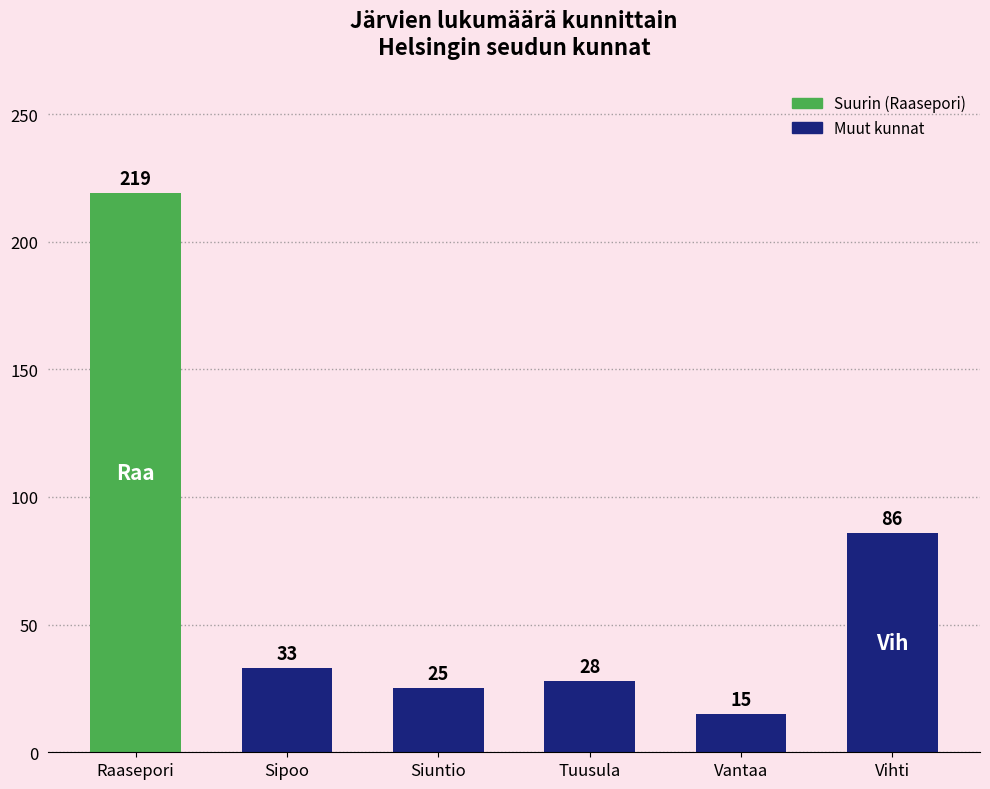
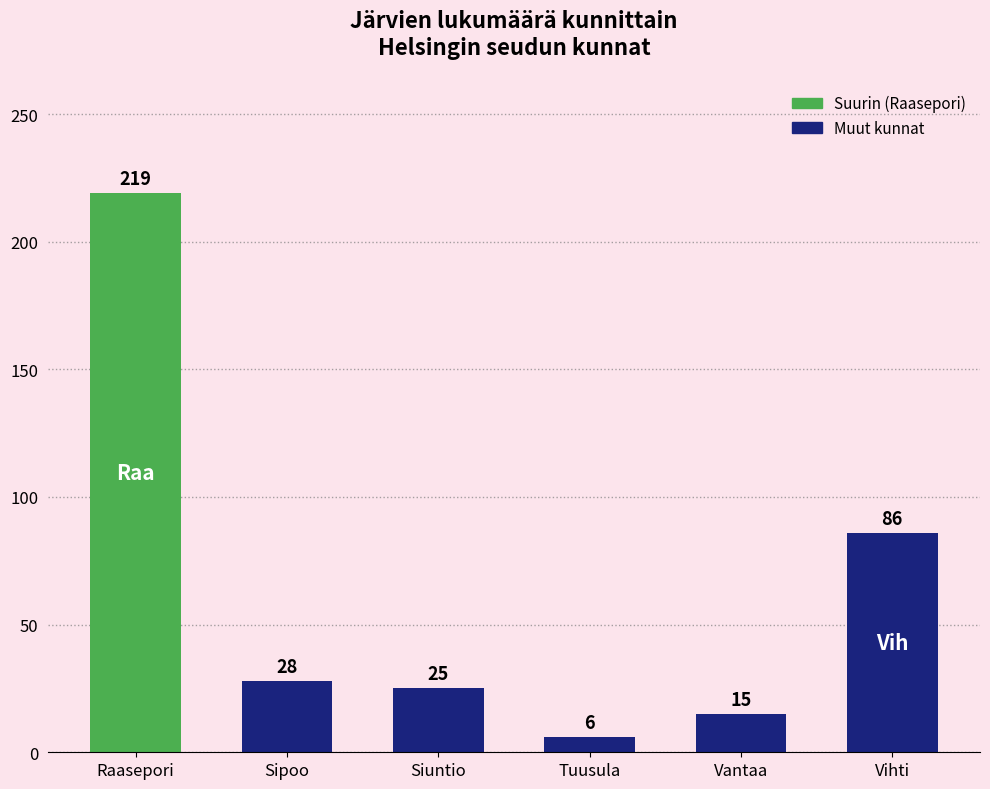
  {
    "Raasepori": 219,
-   "Sipoo": 33,
+   "Sipoo": 28,
    "Siuntio": 25,
-   "Tuusula": 28,
+   "Tuusula": 6,
    "Vantaa": 15,
    "Vihti": 86
  }
